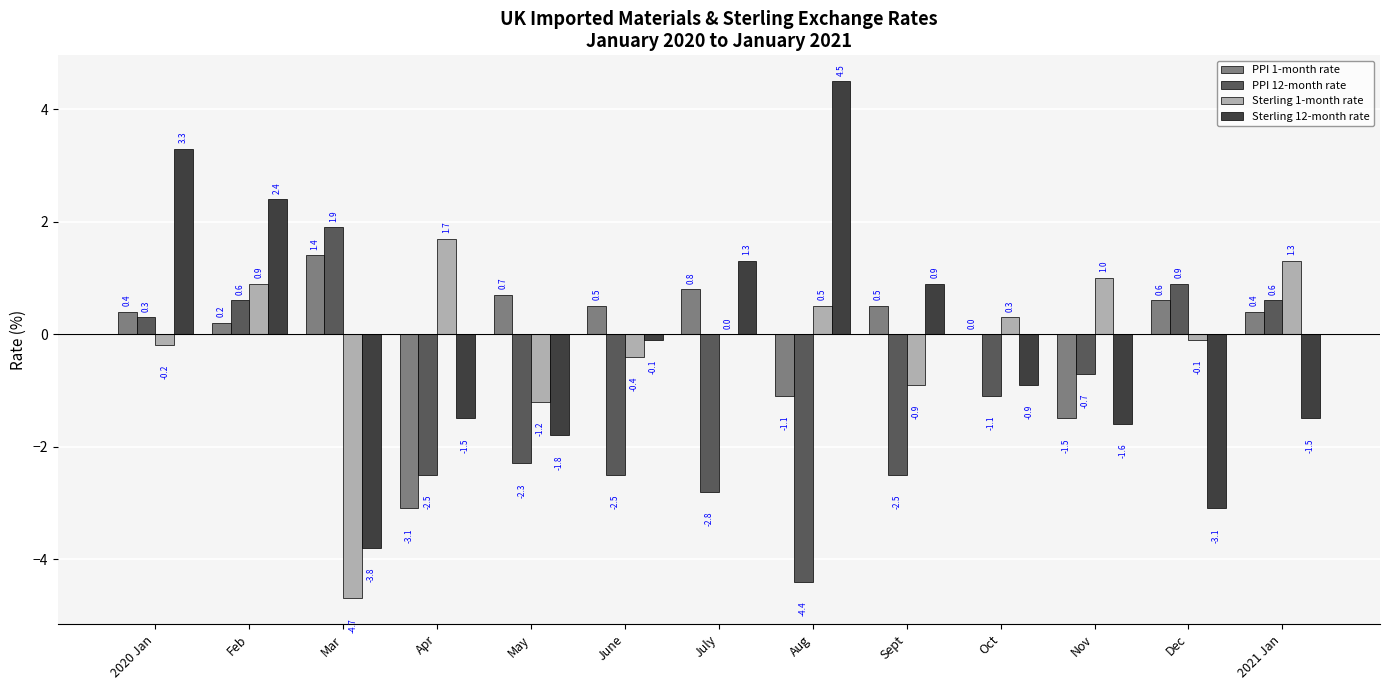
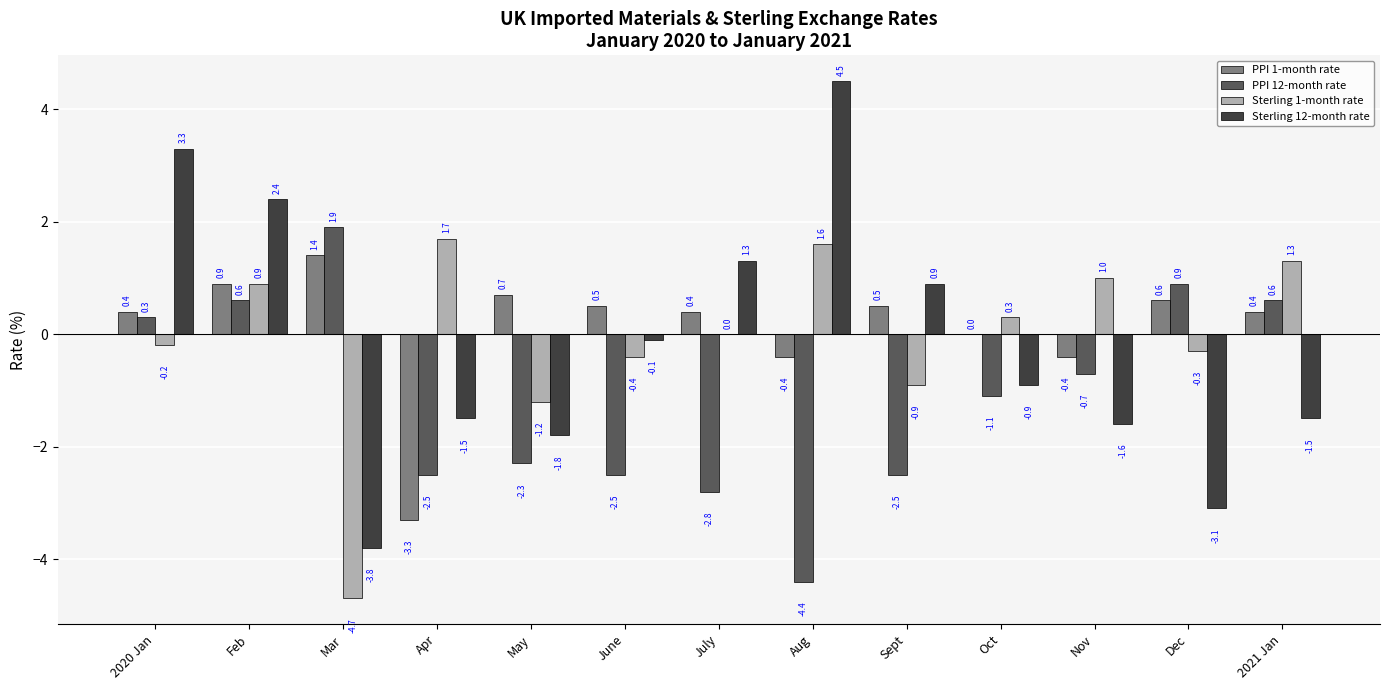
  {
    "PPI 1-month rate": {
      "2020 Jan": 0.4,
-     "Feb": 0.2,
+     "Feb": 0.9,
      "Mar": 1.4,
-     "Apr": -3.1,
+     "Apr": -3.3,
      "May": 0.7,
      "June": 0.5,
-     "July": 0.8,
-     "Aug": -1.1,
+     "July": 0.4,
+     "Aug": -0.4,
      "Sept": 0.5,
      "Oct": 0.0,
-     "Nov": -1.5,
+     "Nov": -0.4,
      "Dec": 0.6,
      "2021 Jan": 0.4
    },
    "Sterling 1-month rate": {
      "2020 Jan": -0.2,
      "Feb": 0.9,
      "Mar": -4.7,
      "Apr": 1.7,
      "May": -1.2,
      "June": -0.4,
      "July": 0.0,
-     "Aug": 0.5,
+     "Aug": 1.6,
      "Sept": -0.9,
      "Oct": 0.3,
      "Nov": 1.0,
-     "Dec": -0.1,
+     "Dec": -0.3,
      "2021 Jan": 1.3
    }
  }
